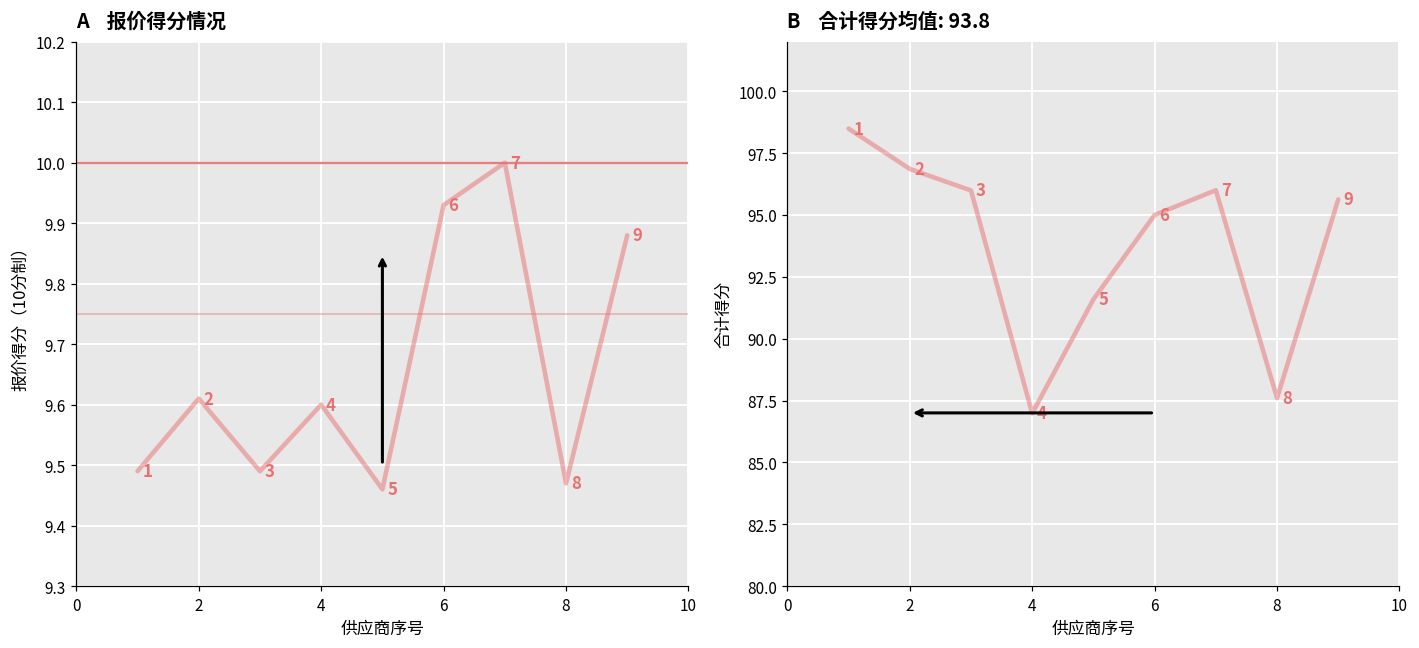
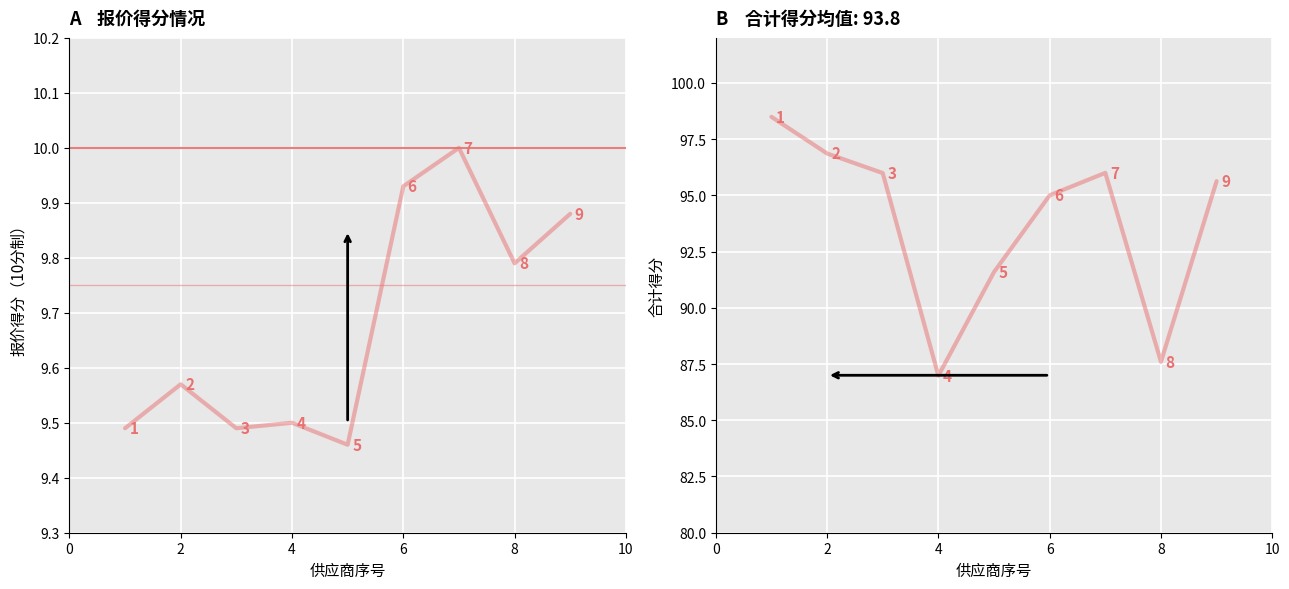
  {
    "A 报价得分情况": {
-     "2": 9.61,
-     "4": 9.6,
-     "8": 9.47
+     "2": 9.57,
+     "4": 9.5,
+     "8": 9.79
    }
  }
